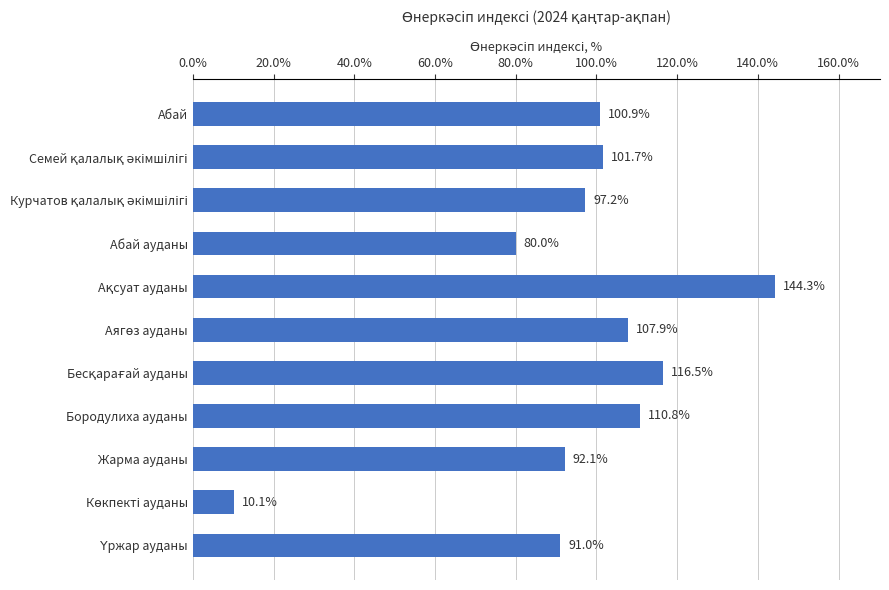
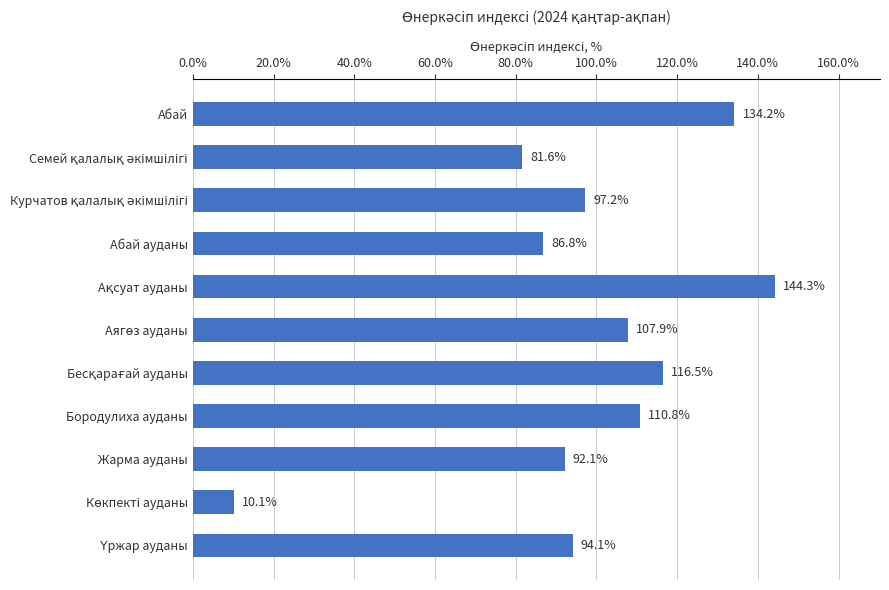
  {
-   "Абай": "100.9%",
-   "Семей қалалық әкімшілігі": "101.7%",
+   "Абай": "134.2%",
+   "Семей қалалық әкімшілігі": "81.6%",
    "Курчатов қалалық әкімшілігі": "97.2%",
-   "Абай ауданы": "80.0%",
+   "Абай ауданы": "86.8%",
    "Ақсуат ауданы": "144.3%",
    "Аягөз ауданы": "107.9%",
    "Бесқарағай ауданы": "116.5%",
    "Бородулиха ауданы": "110.8%",
    "Жарма ауданы": "92.1%",
    "Көкпекті ауданы": "10.1%",
-   "Үржар ауданы": "91.0%"
+   "Үржар ауданы": "94.1%"
  }
